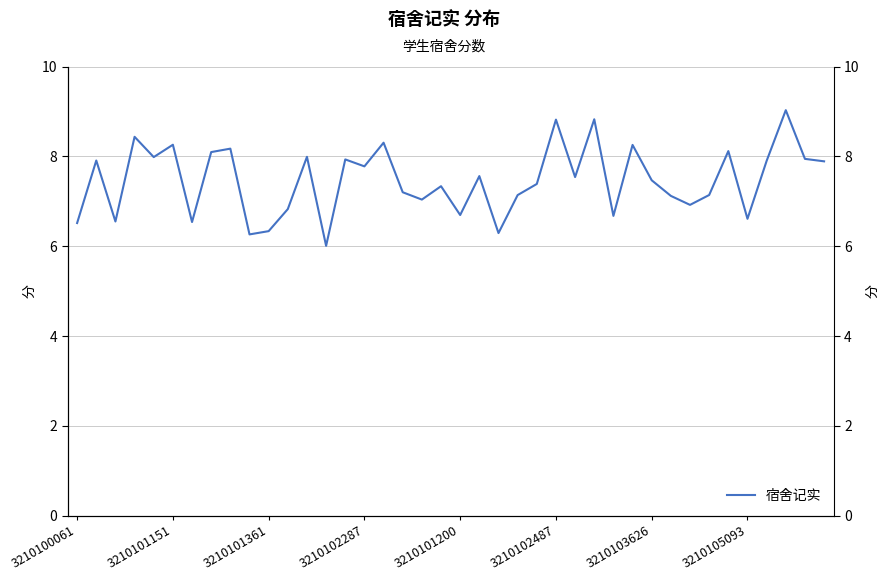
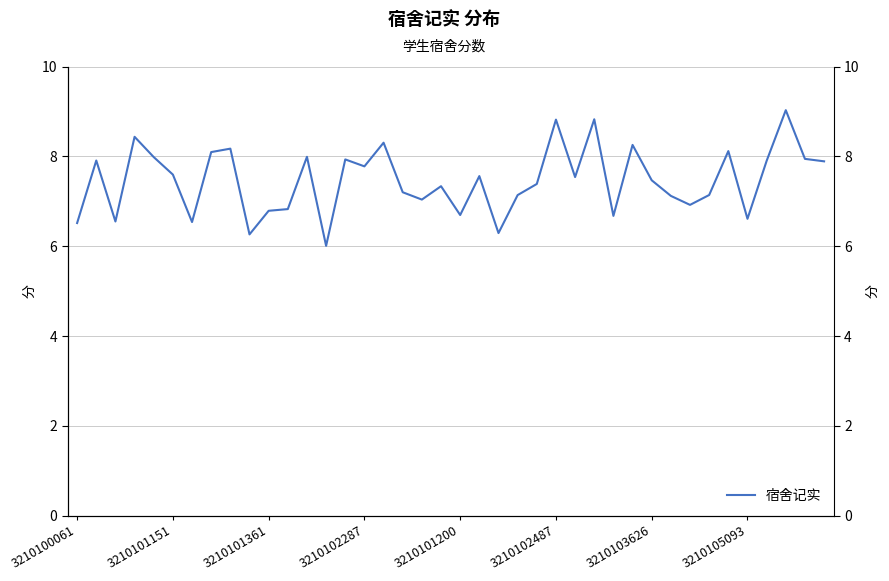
  {
    "3210100061": 6.5,
-   "3210101151": 8.3,
-   "3210101361": 6.3,
+   "3210101151": 7.6,
+   "3210101361": 6.8,
    "3210102287": 7.8,
    "3210101200": 6.7,
    "3210102487": 8.8,
    "3210103626": 7.5,
    "3210105093": 6.6
  }
